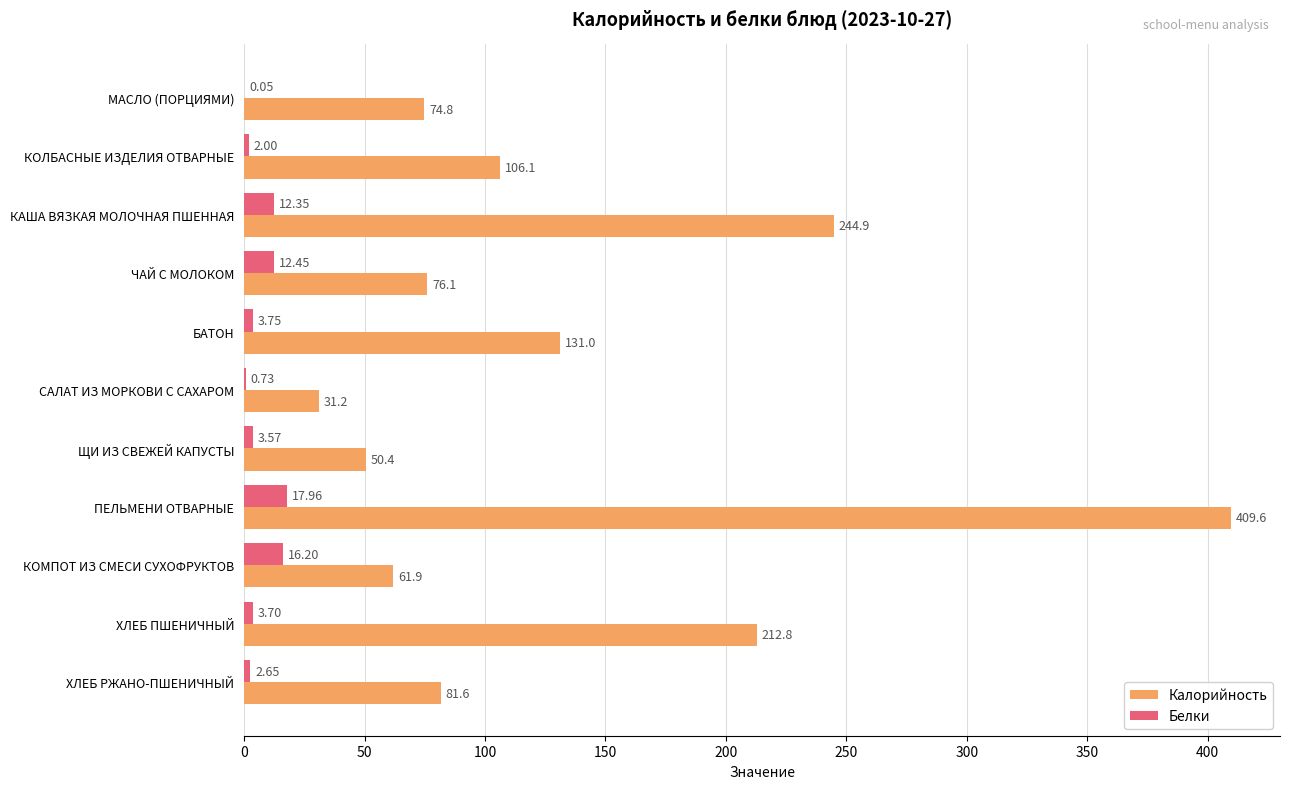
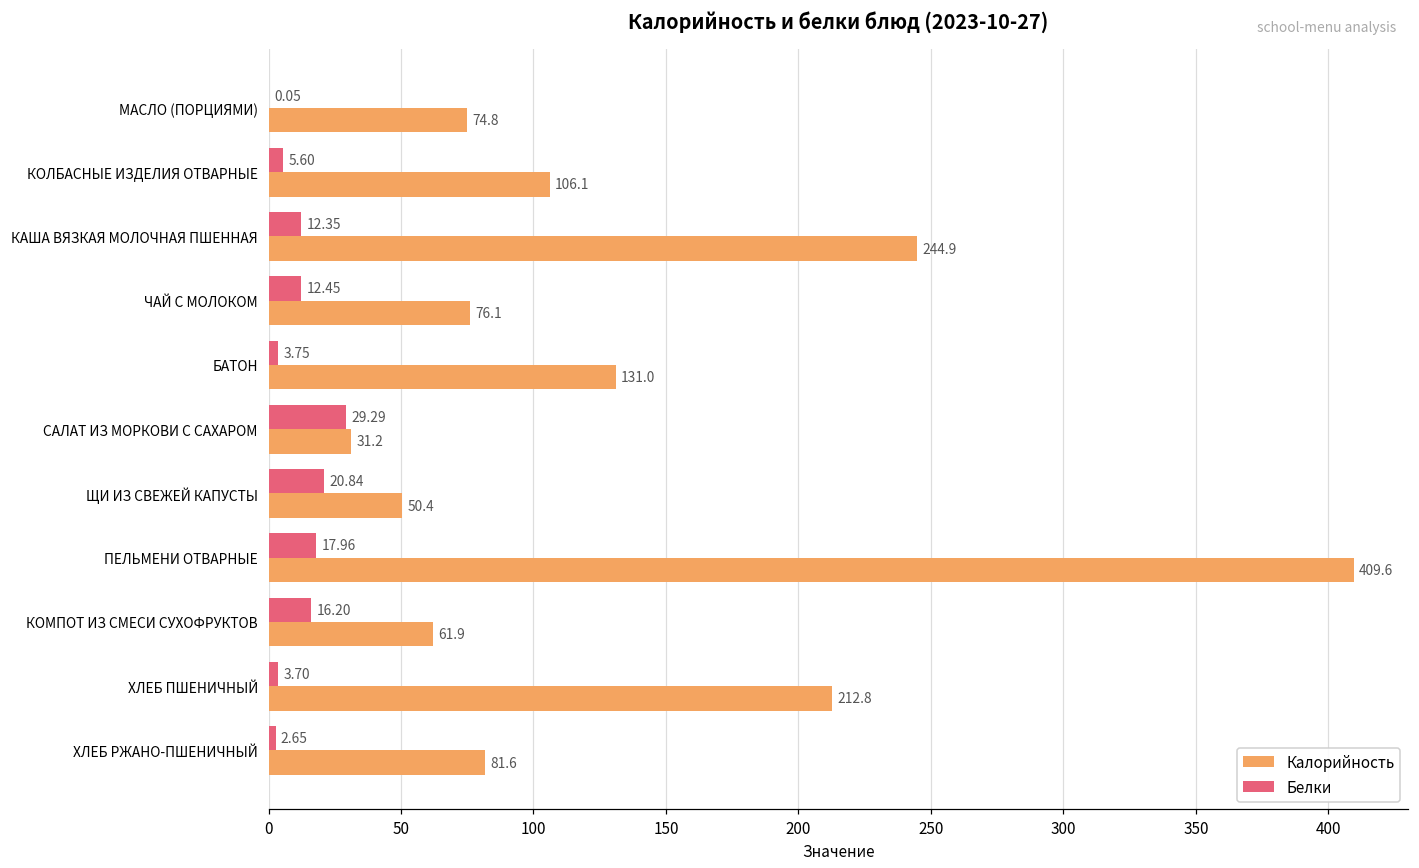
  {
    "Калорийность": {
      "МАСЛО (ПОРЦИЯМИ)": 74.8,
      "КОЛБАСНЫЕ ИЗДЕЛИЯ ОТВАРНЫЕ": 106.1,
      "КАША ВЯЗКАЯ МОЛОЧНАЯ ПШЕННАЯ": 244.9,
      "ЧАЙ С МОЛОКОМ": 76.1,
      "БАТОН": 131.0,
      "САЛАТ ИЗ МОРКОВИ С САХАРОМ": 31.2,
      "ЩИ ИЗ СВЕЖЕЙ КАПУСТЫ": 50.4,
      "ПЕЛЬМЕНИ ОТВАРНЫЕ": 409.6,
      "КОМПОТ ИЗ СМЕСИ СУХОФРУКТОВ": 61.9,
      "ХЛЕБ ПШЕНИЧНЫЙ": 212.8,
      "ХЛЕБ РЖАНО-ПШЕНИЧНЫЙ": 81.6
    },
    "Белки": {
      "МАСЛО (ПОРЦИЯМИ)": 0.05,
-     "КОЛБАСНЫЕ ИЗДЕЛИЯ ОТВАРНЫЕ": 2.00,
+     "КОЛБАСНЫЕ ИЗДЕЛИЯ ОТВАРНЫЕ": 5.60,
      "КАША ВЯЗКАЯ МОЛОЧНАЯ ПШЕННАЯ": 12.35,
      "ЧАЙ С МОЛОКОМ": 12.45,
      "БАТОН": 3.75,
-     "САЛАТ ИЗ МОРКОВИ С САХАРОМ": 0.73,
-     "ЩИ ИЗ СВЕЖЕЙ КАПУСТЫ": 3.57,
+     "САЛАТ ИЗ МОРКОВИ С САХАРОМ": 29.29,
+     "ЩИ ИЗ СВЕЖЕЙ КАПУСТЫ": 20.84,
      "ПЕЛЬМЕНИ ОТВАРНЫЕ": 17.96,
      "КОМПОТ ИЗ СМЕСИ СУХОФРУКТОВ": 16.20,
      "ХЛЕБ ПШЕНИЧНЫЙ": 3.70,
      "ХЛЕБ РЖАНО-ПШЕНИЧНЫЙ": 2.65
    }
  }
